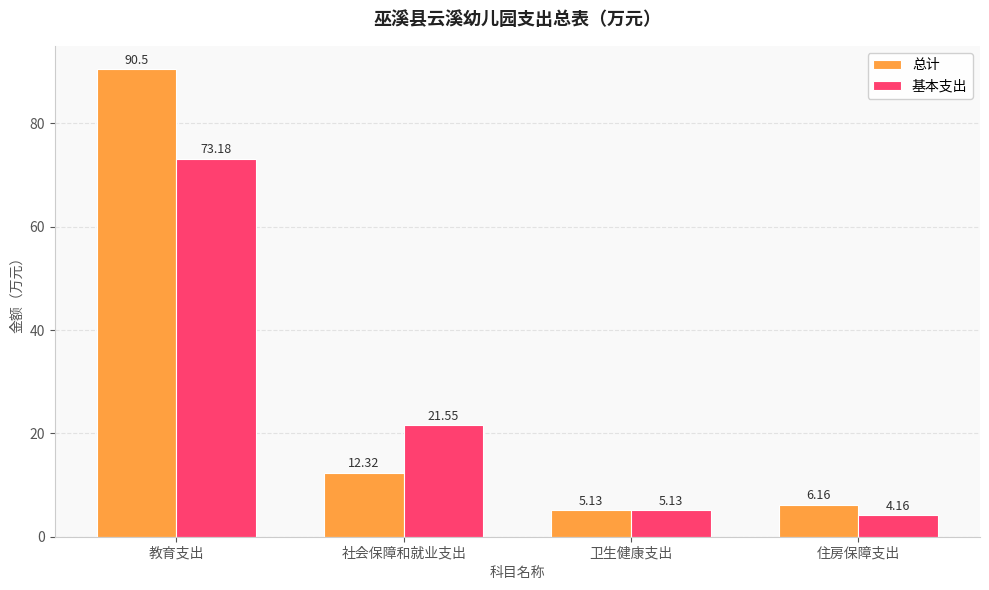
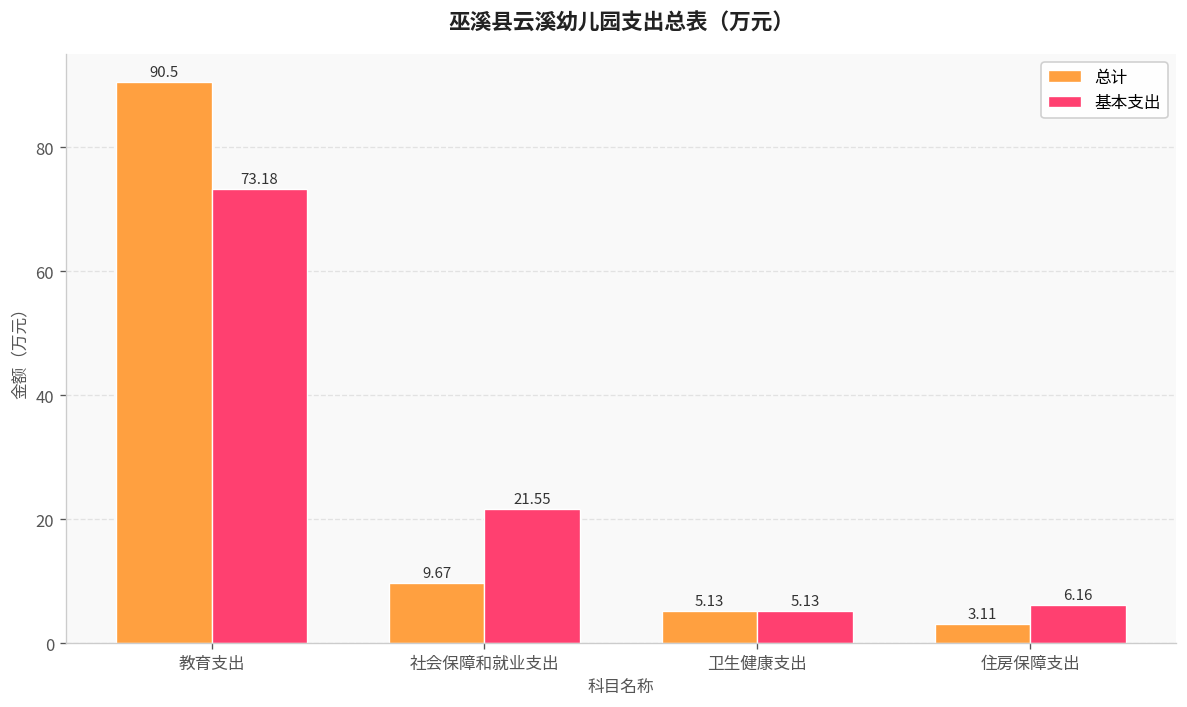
  {
    "总计": {
      "教育支出": 90.5,
-     "社会保障和就业支出": 12.32,
+     "社会保障和就业支出": 9.67,
      "卫生健康支出": 5.13,
-     "住房保障支出": 6.16
+     "住房保障支出": 3.11
    },
    "基本支出": {
      "教育支出": 73.18,
      "社会保障和就业支出": 21.55,
      "卫生健康支出": 5.13,
-     "住房保障支出": 4.16
+     "住房保障支出": 6.16
    }
  }
